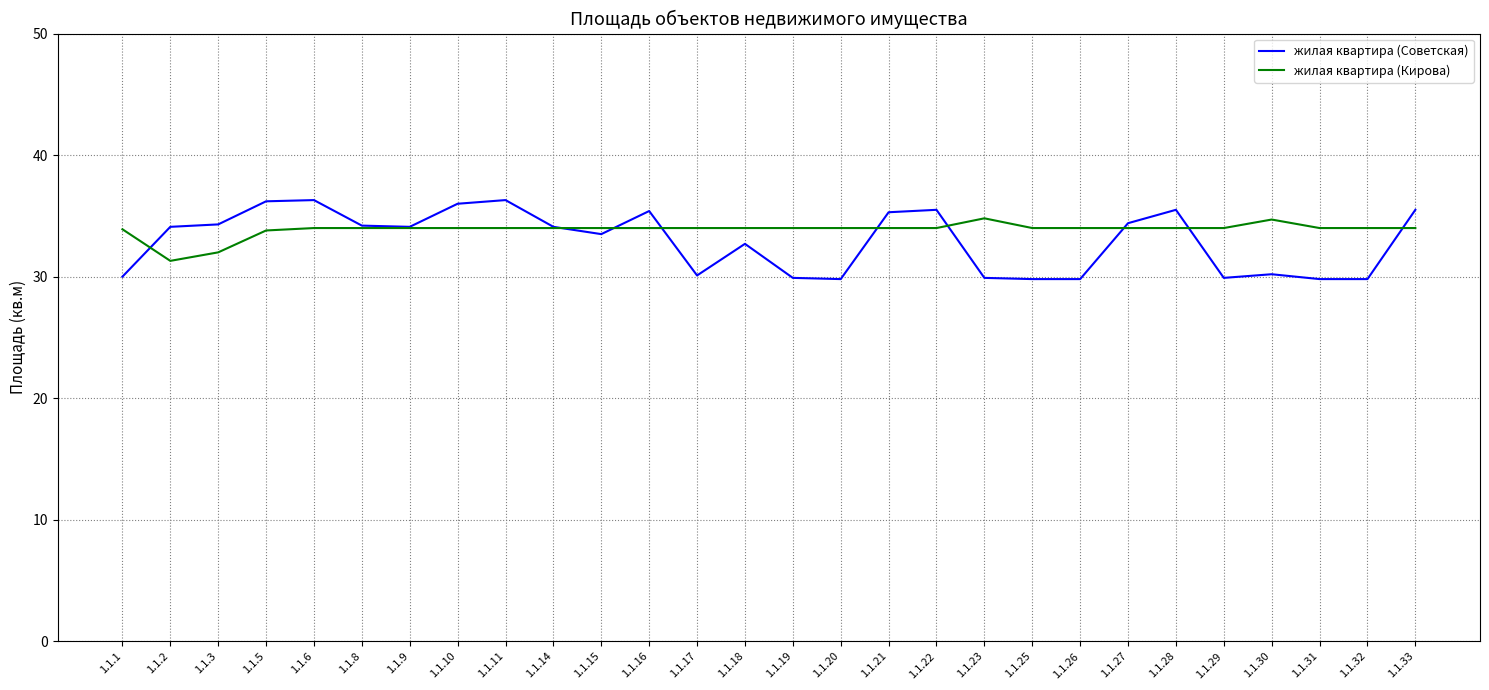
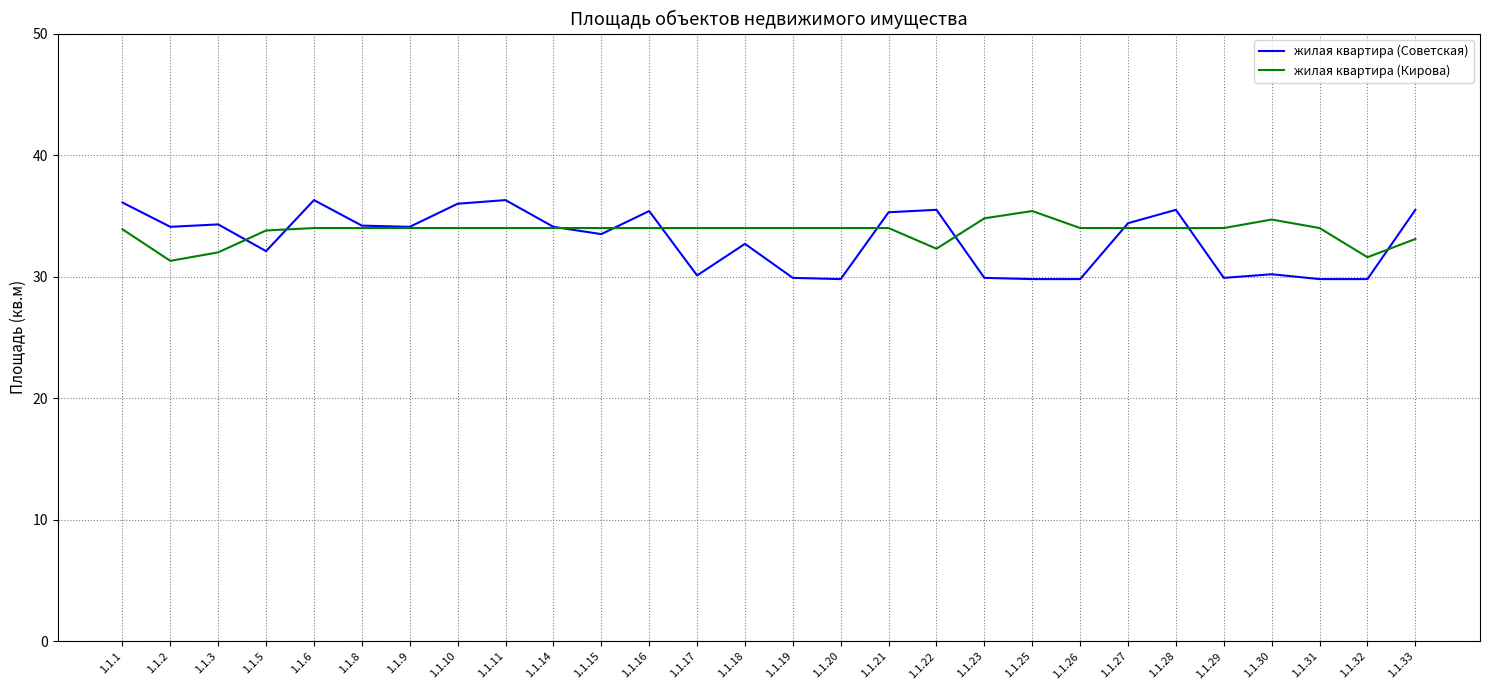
  {
    "жилая квартира (Советская)": {
-     "1.1.1": 30.0,
+     "1.1.1": 36.1,
      "1.1.2": 34.1,
      "1.1.3": 34.3,
-     "1.1.5": 36.2,
+     "1.1.5": 32.1,
      "1.1.6": 36.3,
      "1.1.10": 36.0,
      "1.1.11": 36.3,
      "1.1.15": 33.5,
      "1.1.16": 35.4,
      "1.1.17": 30.1,
      "1.1.18": 32.7,
      "1.1.19": 29.9,
      "1.1.20": 29.8,
      "1.1.21": 35.3,
      "1.1.22": 35.5,
      "1.1.23": 29.9,
      "1.1.25": 29.8,
      "1.1.26": 29.8,
      "1.1.27": 34.4,
      "1.1.28": 35.5,
      "1.1.29": 29.9,
      "1.1.30": 30.2,
      "1.1.31": 29.8,
      "1.1.32": 29.8,
      "1.1.33": 35.5
    },
    "жилая квартира (Кирова)": {
      "1.1.1": 33.9,
      "1.1.2": 31.3,
      "1.1.3": 32.0,
      "1.1.5": 33.8,
      "1.1.6": 34.0,
      "1.1.10": 34.0,
      "1.1.11": 34.0,
      "1.1.15": 34.0,
      "1.1.16": 34.0,
      "1.1.17": 34.0,
      "1.1.18": 34.0,
      "1.1.19": 34.0,
      "1.1.20": 34.0,
      "1.1.21": 34.0,
-     "1.1.22": 34.0,
+     "1.1.22": 32.3,
      "1.1.23": 34.8,
-     "1.1.25": 34.0,
+     "1.1.25": 35.4,
      "1.1.26": 34.0,
      "1.1.27": 34.0,
      "1.1.28": 34.0,
      "1.1.29": 34.0,
      "1.1.30": 34.7,
      "1.1.31": 34.0,
-     "1.1.32": 34.0,
-     "1.1.33": 34.0
+     "1.1.32": 31.6,
+     "1.1.33": 33.1
    }
  }
